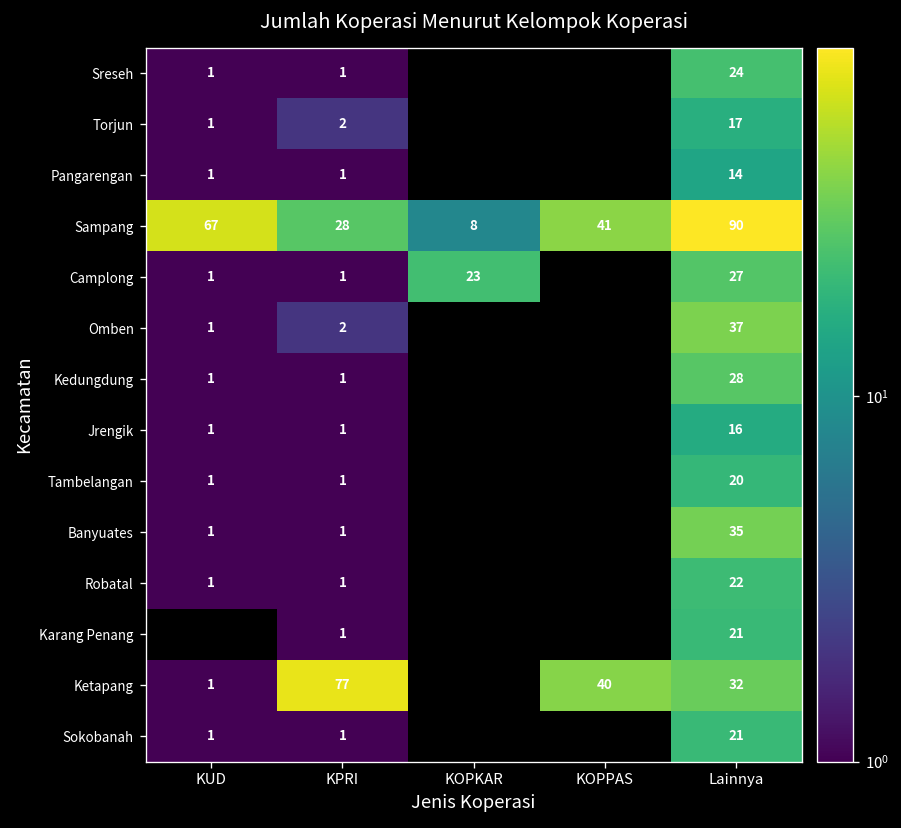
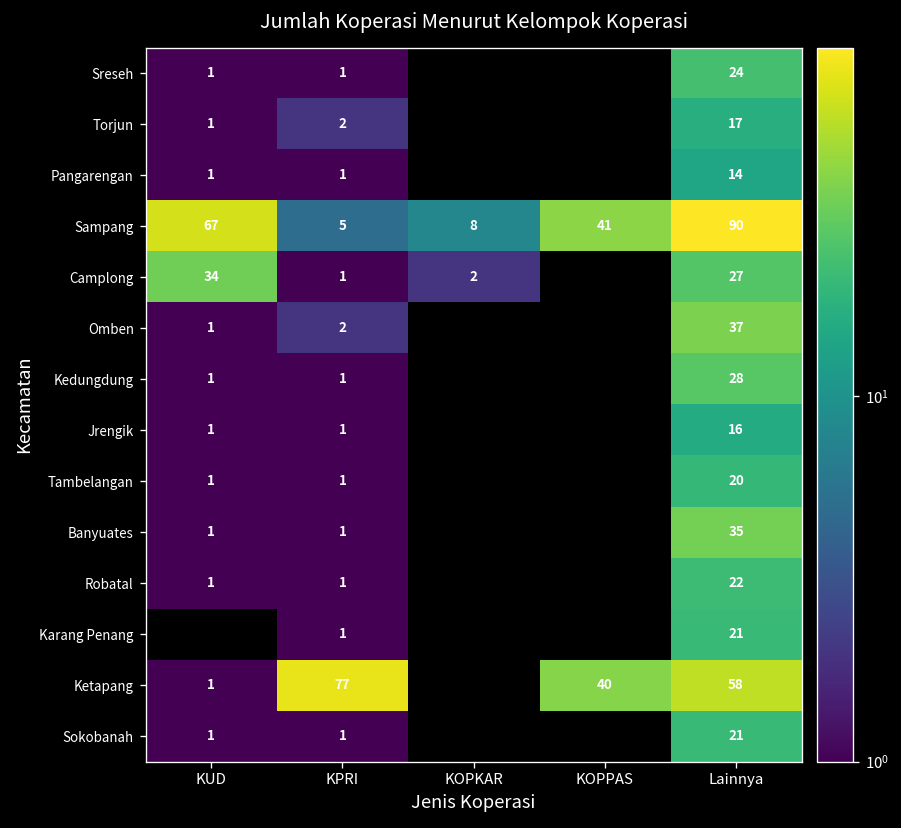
  {
    "Sreseh": {
      "KUD": 1,
      "KPRI": 1,
      "Lainnya": 24
    },
    "Torjun": {
      "KUD": 1,
      "KPRI": 2,
      "Lainnya": 17
    },
    "Pangarengan": {
      "KUD": 1,
      "KPRI": 1,
      "Lainnya": 14
    },
    "Sampang": {
      "KUD": 67,
-     "KPRI": 28,
+     "KPRI": 5,
      "KOPKAR": 8,
      "KOPPAS": 41,
      "Lainnya": 90
    },
    "Camplong": {
-     "KUD": 1,
+     "KUD": 34,
      "KPRI": 1,
-     "KOPKAR": 23,
+     "KOPKAR": 2,
      "Lainnya": 27
    },
    "Omben": {
      "KUD": 1,
      "KPRI": 2,
      "Lainnya": 37
    },
    "Kedungdung": {
      "KUD": 1,
      "KPRI": 1,
      "Lainnya": 28
    },
    "Jrengik": {
      "KUD": 1,
      "KPRI": 1,
      "Lainnya": 16
    },
    "Tambelangan": {
      "KUD": 1,
      "KPRI": 1,
      "Lainnya": 20
    },
    "Banyuates": {
      "KUD": 1,
      "KPRI": 1,
      "Lainnya": 35
    },
    "Robatal": {
      "KUD": 1,
      "KPRI": 1,
      "Lainnya": 22
    },
    "Karang Penang": {
      "KPRI": 1,
      "Lainnya": 21
    },
    "Ketapang": {
      "KUD": 1,
      "KPRI": 77,
      "KOPPAS": 40,
-     "Lainnya": 32
+     "Lainnya": 58
    },
    "Sokobanah": {
      "KUD": 1,
      "KPRI": 1,
      "Lainnya": 21
    }
  }
